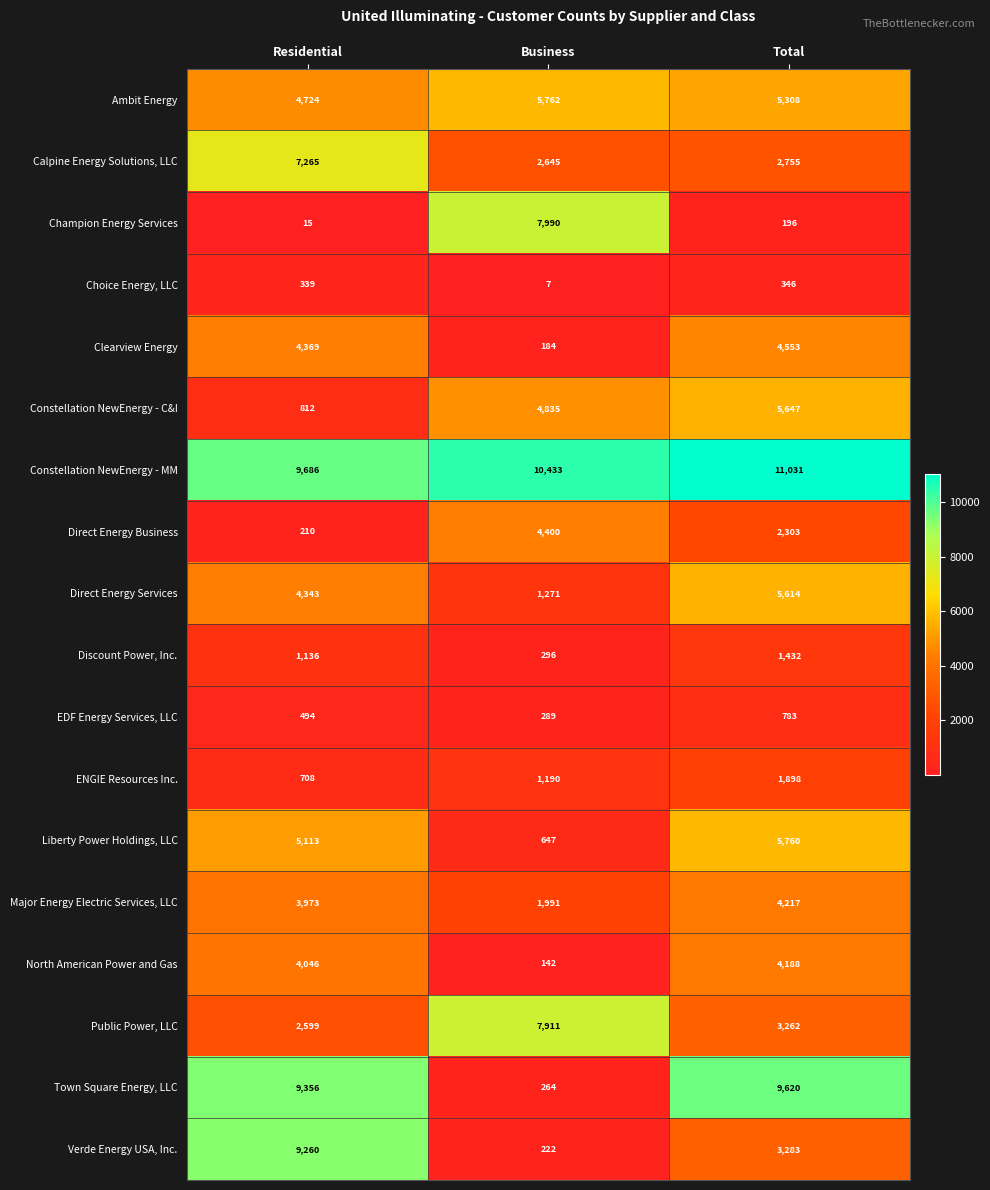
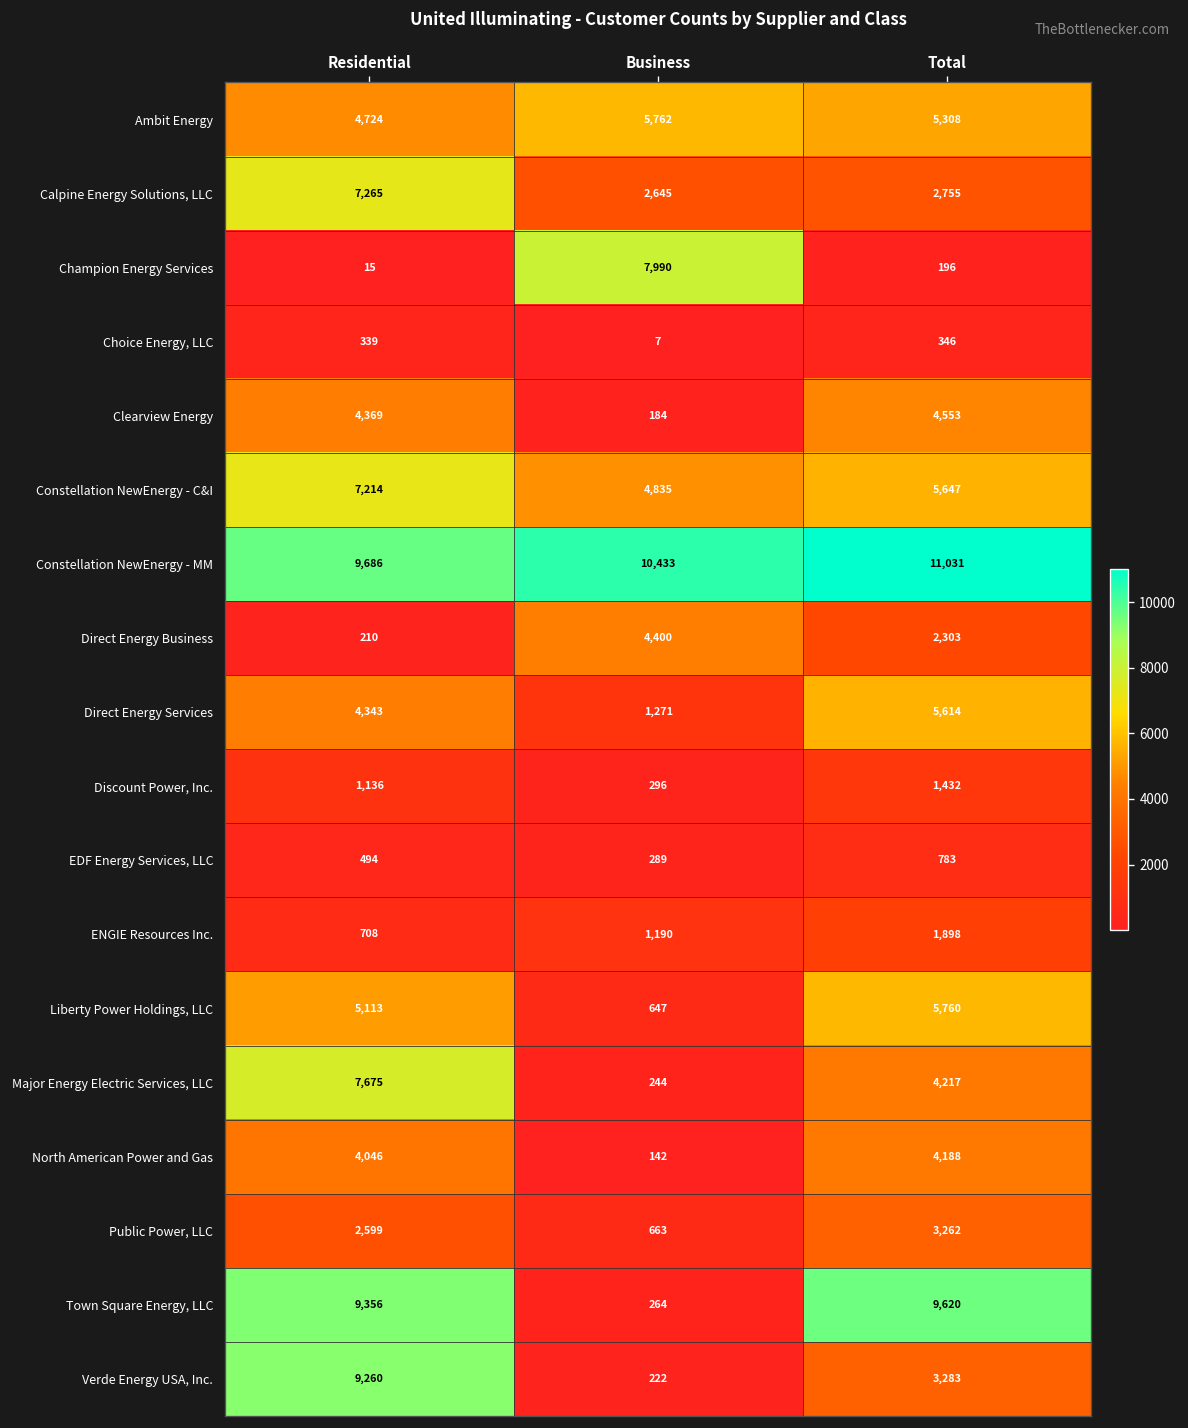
  {
    "Ambit Energy": {
      "Residential": "4,724",
      "Business": "5,762",
      "Total": "5,308"
    },
    "Calpine Energy Solutions, LLC": {
      "Residential": "7,265",
      "Business": "2,645",
      "Total": "2,755"
    },
    "Champion Energy Services": {
      "Residential": "15",
      "Business": "7,990",
      "Total": "196"
    },
    "Choice Energy, LLC": {
      "Residential": "339",
      "Business": "7",
      "Total": "346"
    },
    "Clearview Energy": {
      "Residential": "4,369",
      "Business": "184",
      "Total": "4,553"
    },
    "Constellation NewEnergy - C&I": {
-     "Residential": "812",
+     "Residential": "7,214",
      "Business": "4,835",
      "Total": "5,647"
    },
    "Constellation NewEnergy - MM": {
      "Residential": "9,686",
      "Business": "10,433",
      "Total": "11,031"
    },
    "Direct Energy Business": {
      "Residential": "210",
      "Business": "4,400",
      "Total": "2,303"
    },
    "Direct Energy Services": {
      "Residential": "4,343",
      "Business": "1,271",
      "Total": "5,614"
    },
    "Discount Power, Inc.": {
      "Residential": "1,136",
      "Business": "296",
      "Total": "1,432"
    },
    "EDF Energy Services, LLC": {
      "Residential": "494",
      "Business": "289",
      "Total": "783"
    },
    "ENGIE Resources Inc.": {
      "Residential": "708",
      "Business": "1,190",
      "Total": "1,898"
    },
    "Liberty Power Holdings, LLC": {
      "Residential": "5,113",
      "Business": "647",
      "Total": "5,760"
    },
    "Major Energy Electric Services, LLC": {
-     "Residential": "3,973",
-     "Business": "1,991",
+     "Residential": "7,675",
+     "Business": "244",
      "Total": "4,217"
    },
    "North American Power and Gas": {
      "Residential": "4,046",
      "Business": "142",
      "Total": "4,188"
    },
    "Public Power, LLC": {
      "Residential": "2,599",
-     "Business": "7,911",
+     "Business": "663",
      "Total": "3,262"
    },
    "Town Square Energy, LLC": {
      "Residential": "9,356",
      "Business": "264",
      "Total": "9,620"
    },
    "Verde Energy USA, Inc.": {
      "Residential": "9,260",
      "Business": "222",
      "Total": "3,283"
    }
  }
